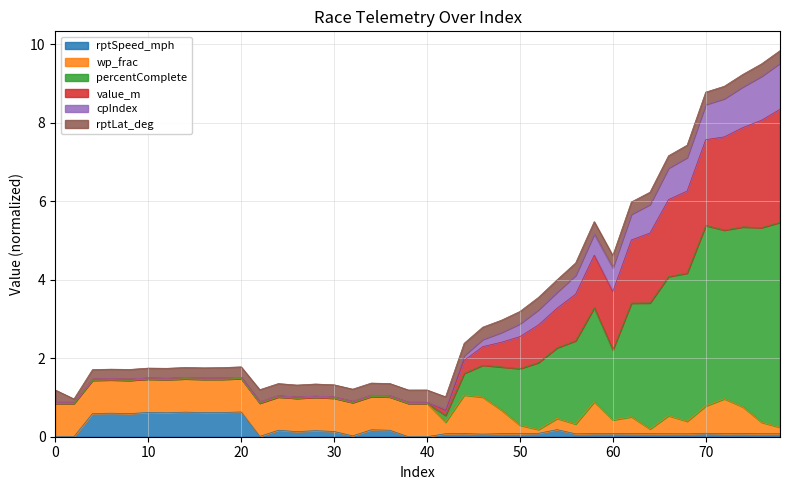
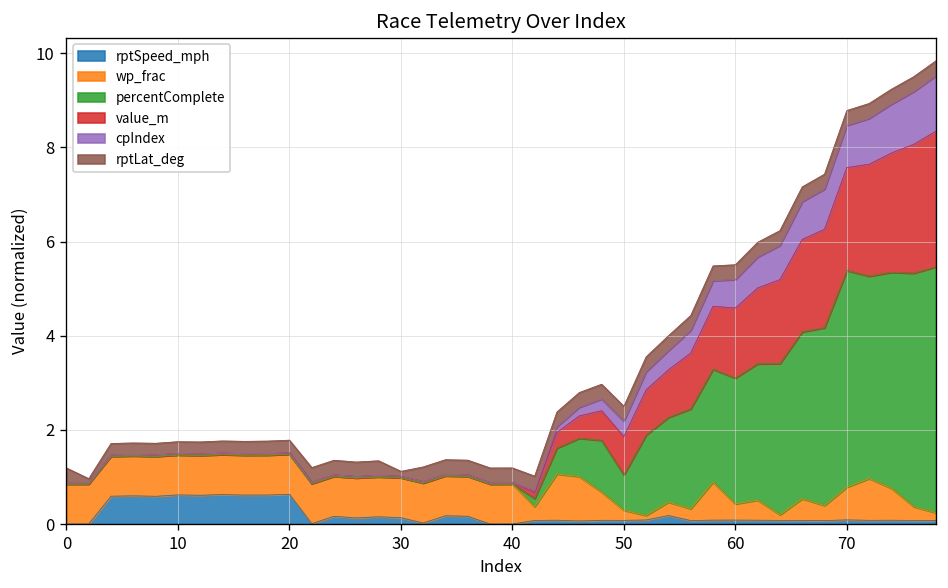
  {
    "rptSpeed_mph": {
      "0": 0.0,
      "10": 0.6,
      "20": 0.6,
      "30": 0.1,
      "40": 0.0,
      "50": 0.1,
      "60": 0.1,
      "70": 0.1
    },
    "wp_frac": {
      "50": 0.2,
      "60": 0.3,
      "70": 0.7
    },
    "percentComplete": {
-     "50": 1.4,
-     "60": 1.8,
+     "50": 0.7,
+     "60": 2.7,
      "70": 4.6
    },
    "value_m": {
      "50": 0.8,
      "60": 1.5,
      "70": 2.2
    },
    "cpIndex": {
      "50": 0.3,
      "60": 0.6,
      "70": 0.9
    },
    "rptLat_deg": {
      "0": 0.3,
      "10": 0.3,
      "20": 0.3,
-     "30": 0.3,
+     "30": 0.1,
      "40": 0.3,
      "50": 0.3,
      "60": 0.3,
      "70": 0.3
    }
  }
